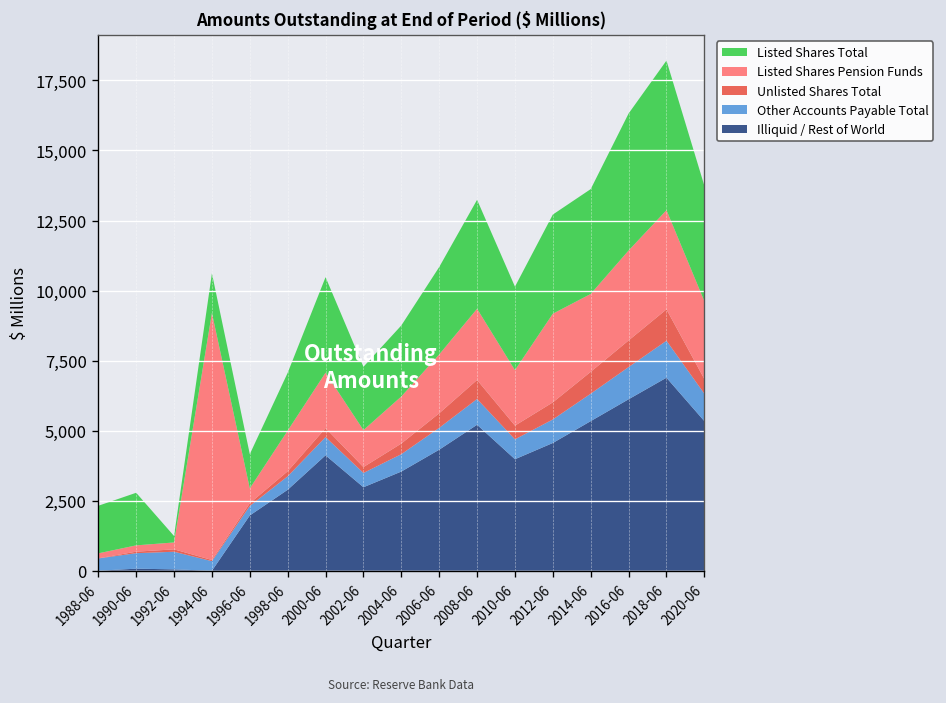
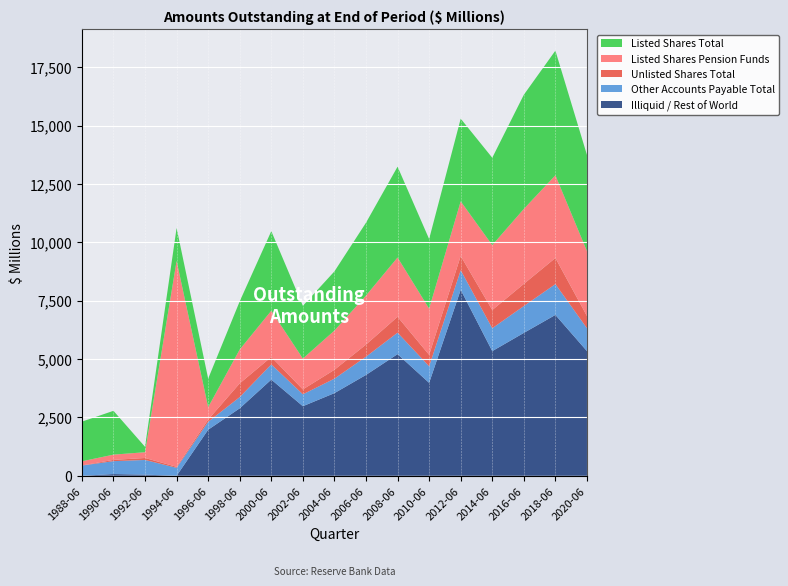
  {
    "Illiquid / Rest of World": {
      "1988-06": "0",
      "1994-06": "0",
      "1996-06": "2,000",
      "1998-06": "2,900",
      "2000-06": "4,100",
      "2002-06": "3,000",
      "2004-06": "3,500",
      "2006-06": "4,300",
      "2008-06": "5,200",
      "2010-06": "4,000",
-     "2012-06": "4,600",
+     "2012-06": "8,000",
      "2014-06": "5,300",
      "2016-06": "6,100",
      "2018-06": "6,900",
      "2020-06": "5,300"
    },
    "Other Accounts Payable Total": {
      "1998-06": "500",
      "2000-06": "700",
      "2002-06": "500",
      "2004-06": "600",
      "2006-06": "800",
      "2008-06": "900",
      "2010-06": "700",
      "2012-06": "800",
      "2014-06": "1,000",
      "2016-06": "1,200",
      "2018-06": "1,300",
      "2020-06": "1,000"
    },
    "Unlisted Shares Total": {
-     "1998-06": "200",
+     "1998-06": "600",
      "2000-06": "300",
      "2002-06": "200",
      "2004-06": "400",
      "2006-06": "500",
      "2008-06": "700",
      "2010-06": "500",
      "2012-06": "600",
      "2014-06": "800",
      "2016-06": "1,000",
      "2018-06": "1,100",
      "2020-06": "500"
    },
    "Listed Shares Pension Funds": {
      "1988-06": "200",
      "1990-06": "200",
      "1992-06": "200",
      "1994-06": "8,800",
      "1996-06": "500",
      "1998-06": "1,500",
      "2000-06": "2,000",
      "2002-06": "1,300",
      "2004-06": "1,700",
      "2006-06": "2,100",
      "2008-06": "2,500",
      "2010-06": "2,000",
-     "2012-06": "3,200",
+     "2012-06": "2,300",
      "2014-06": "2,800",
      "2016-06": "3,200",
      "2018-06": "3,500",
      "2020-06": "2,800"
    },
    "Listed Shares Total": {
      "1988-06": "1,700",
      "1990-06": "1,900",
      "1992-06": "200",
      "1994-06": "1,400",
      "1996-06": "1,200",
      "1998-06": "2,100",
      "2000-06": "3,400",
      "2002-06": "2,300",
      "2004-06": "2,500",
      "2006-06": "3,100",
      "2008-06": "3,900",
      "2010-06": "3,000",
      "2012-06": "3,500",
      "2014-06": "3,700",
      "2016-06": "4,900",
      "2018-06": "5,300",
      "2020-06": "4,100"
    }
  }
